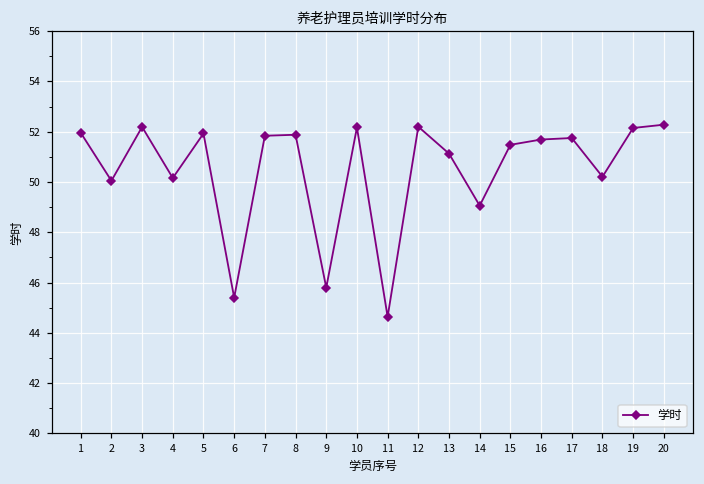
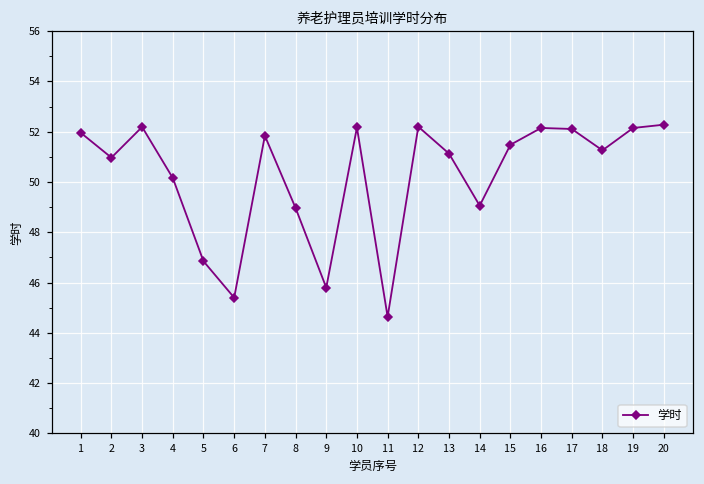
  {
    "1": 52.0,
-   "2": 50.1,
+   "2": 51.0,
    "3": 52.2,
    "4": 50.2,
-   "5": 51.9,
+   "5": 46.9,
    "6": 45.4,
    "7": 51.8,
-   "8": 51.9,
+   "8": 49.0,
    "9": 45.8,
    "10": 52.2,
    "11": 44.6,
    "12": 52.2,
    "13": 51.1,
    "14": 49.1,
    "15": 51.5,
-   "16": 51.7,
-   "17": 51.8,
-   "18": 50.2,
+   "16": 52.2,
+   "17": 52.1,
+   "18": 51.3,
    "19": 52.2,
    "20": 52.3
  }
